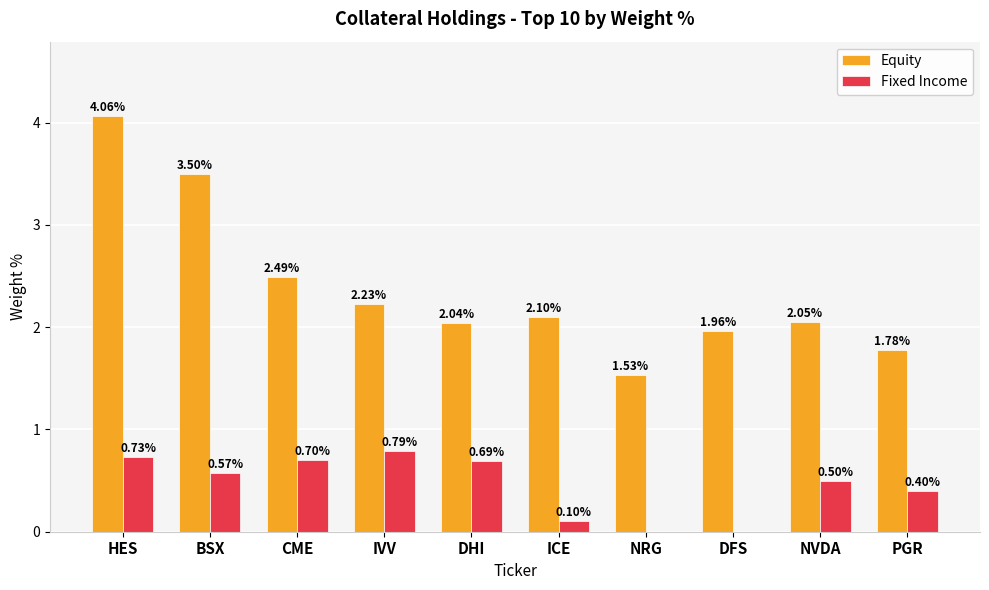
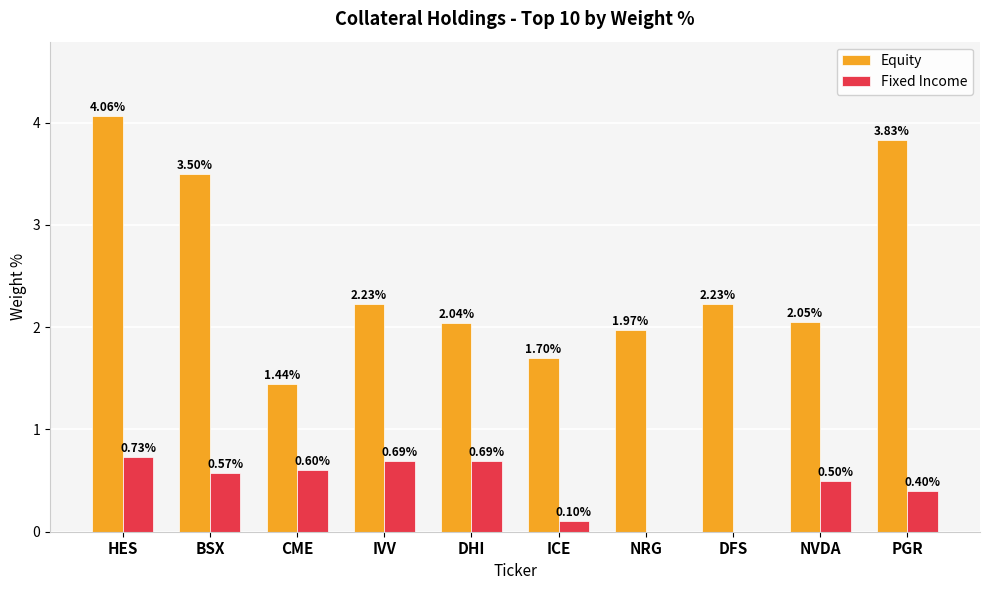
  {
    "Equity": {
      "HES": "4.06%",
      "BSX": "3.50%",
-     "CME": "2.49%",
+     "CME": "1.44%",
      "IVV": "2.23%",
      "DHI": "2.04%",
-     "ICE": "2.10%",
-     "NRG": "1.53%",
-     "DFS": "1.96%",
+     "ICE": "1.70%",
+     "NRG": "1.97%",
+     "DFS": "2.23%",
      "NVDA": "2.05%",
-     "PGR": "1.78%"
+     "PGR": "3.83%"
    },
    "Fixed Income": {
      "HES": "0.73%",
      "BSX": "0.57%",
-     "CME": "0.70%",
-     "IVV": "0.79%",
+     "CME": "0.60%",
+     "IVV": "0.69%",
      "DHI": "0.69%",
      "ICE": "0.10%",
      "NVDA": "0.50%",
      "PGR": "0.40%"
    }
  }
